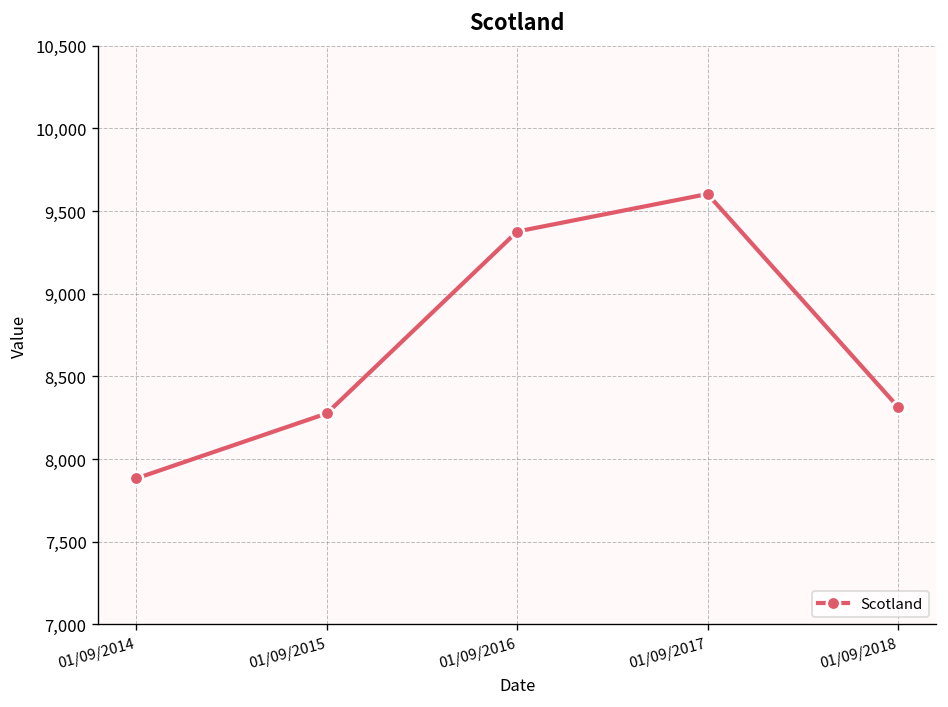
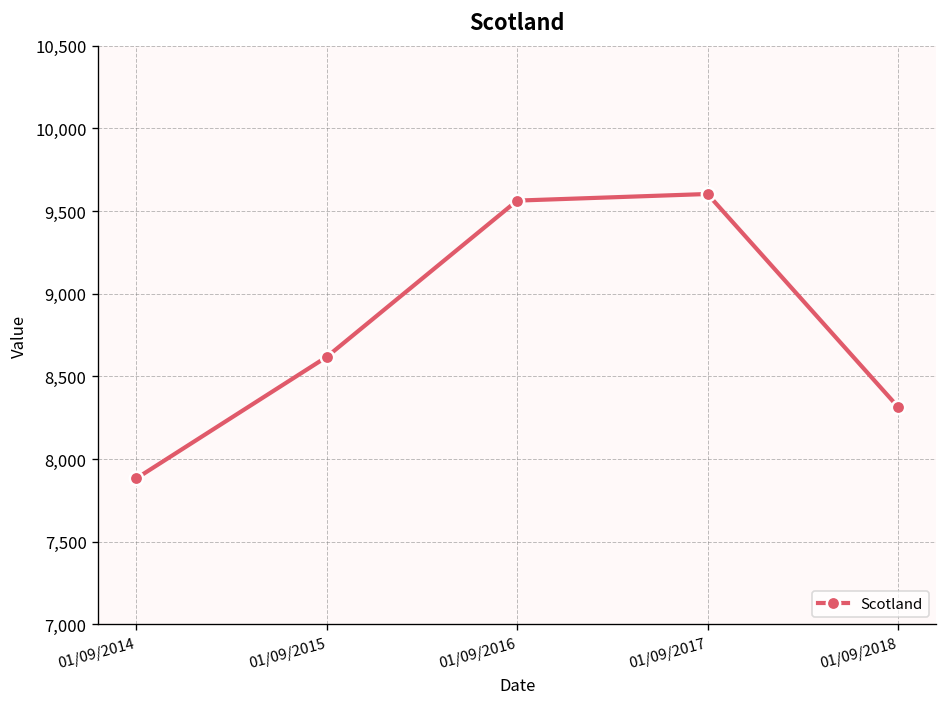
  {
    "01/09/2014": "7,880",
-   "01/09/2015": "8,280",
-   "01/09/2016": "9,380",
+   "01/09/2015": "8,620",
+   "01/09/2016": "9,560",
    "01/09/2017": "9,600",
    "01/09/2018": "8,320"
  }
